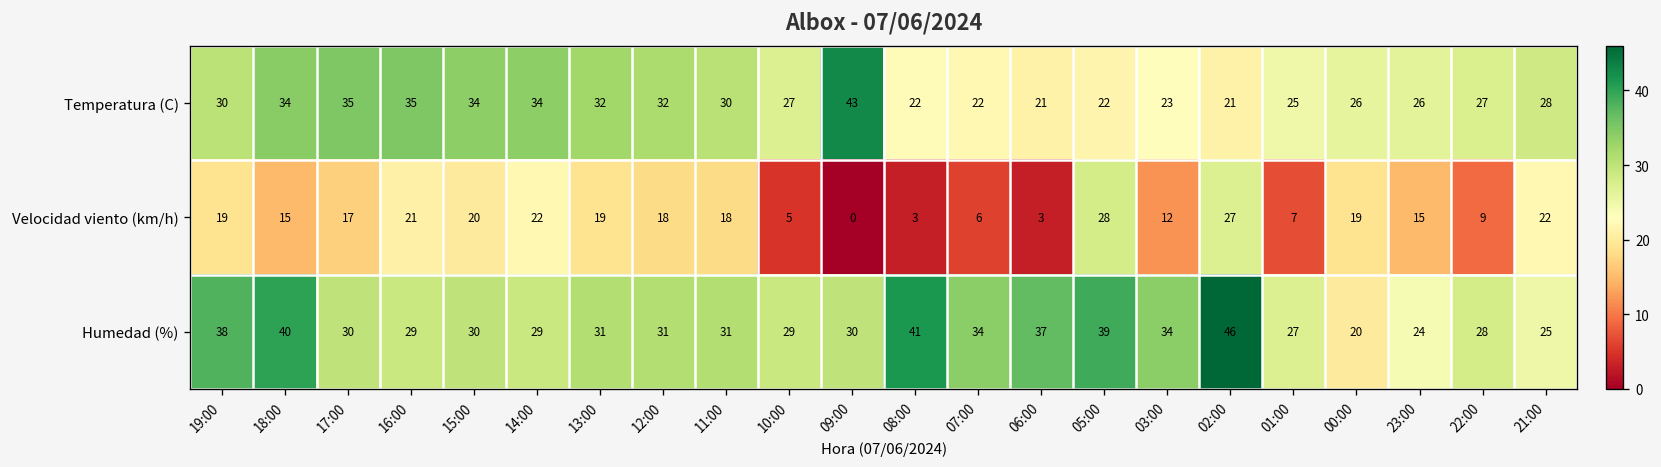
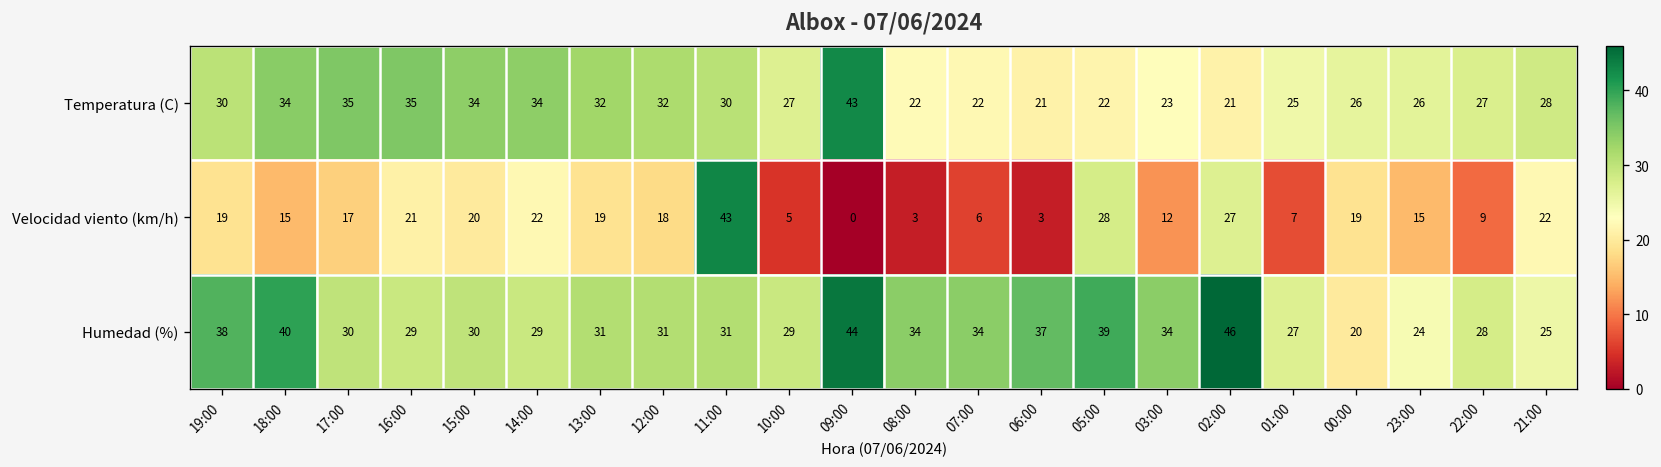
  {
    "Temperatura (C)": {
      "19:00": 30,
      "18:00": 34,
      "17:00": 35,
      "16:00": 35,
      "15:00": 34,
      "14:00": 34,
      "13:00": 32,
      "12:00": 32,
      "11:00": 30,
      "10:00": 27,
      "09:00": 43,
      "08:00": 22,
      "07:00": 22,
      "06:00": 21,
      "05:00": 22,
      "03:00": 23,
      "02:00": 21,
      "01:00": 25,
      "00:00": 26,
      "23:00": 26,
      "22:00": 27,
      "21:00": 28
    },
    "Velocidad viento (km/h)": {
      "19:00": 19,
      "18:00": 15,
      "17:00": 17,
      "16:00": 21,
      "15:00": 20,
      "14:00": 22,
      "13:00": 19,
      "12:00": 18,
-     "11:00": 18,
+     "11:00": 43,
      "10:00": 5,
      "09:00": 0,
      "08:00": 3,
      "07:00": 6,
      "06:00": 3,
      "05:00": 28,
      "03:00": 12,
      "02:00": 27,
      "01:00": 7,
      "00:00": 19,
      "23:00": 15,
      "22:00": 9,
      "21:00": 22
    },
    "Humedad (%)": {
      "19:00": 38,
      "18:00": 40,
      "17:00": 30,
      "16:00": 29,
      "15:00": 30,
      "14:00": 29,
      "13:00": 31,
      "12:00": 31,
      "11:00": 31,
      "10:00": 29,
-     "09:00": 30,
-     "08:00": 41,
+     "09:00": 44,
+     "08:00": 34,
      "07:00": 34,
      "06:00": 37,
      "05:00": 39,
      "03:00": 34,
      "02:00": 46,
      "01:00": 27,
      "00:00": 20,
      "23:00": 24,
      "22:00": 28,
      "21:00": 25
    }
  }
